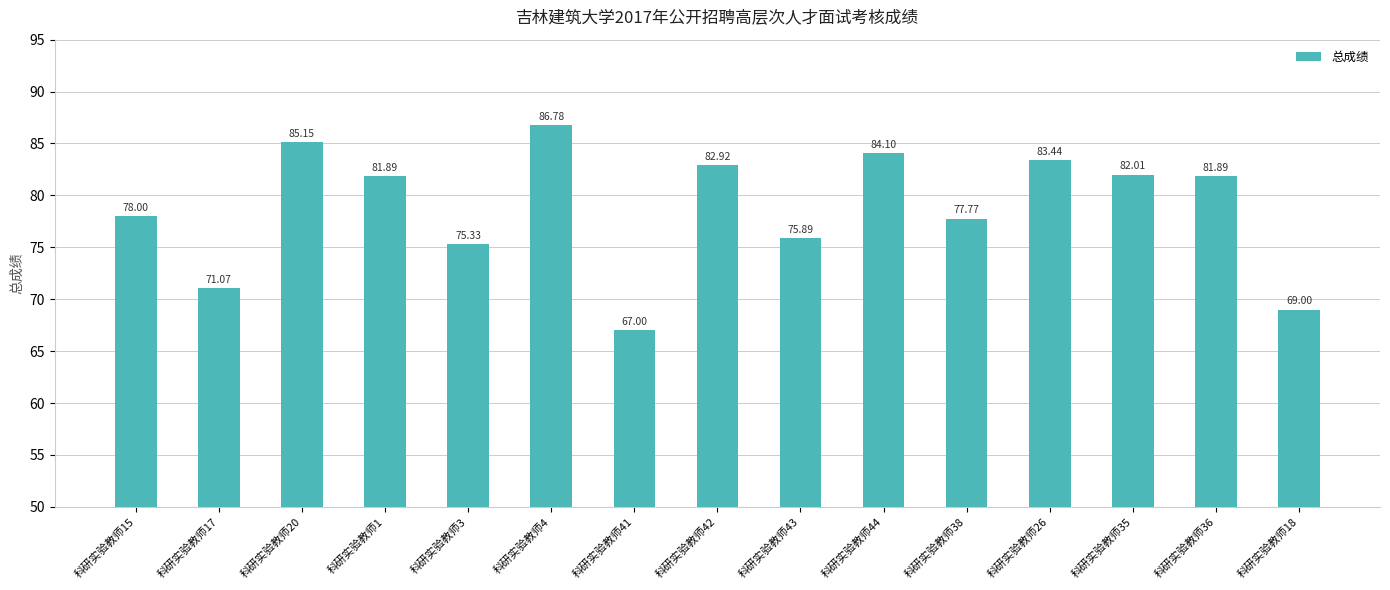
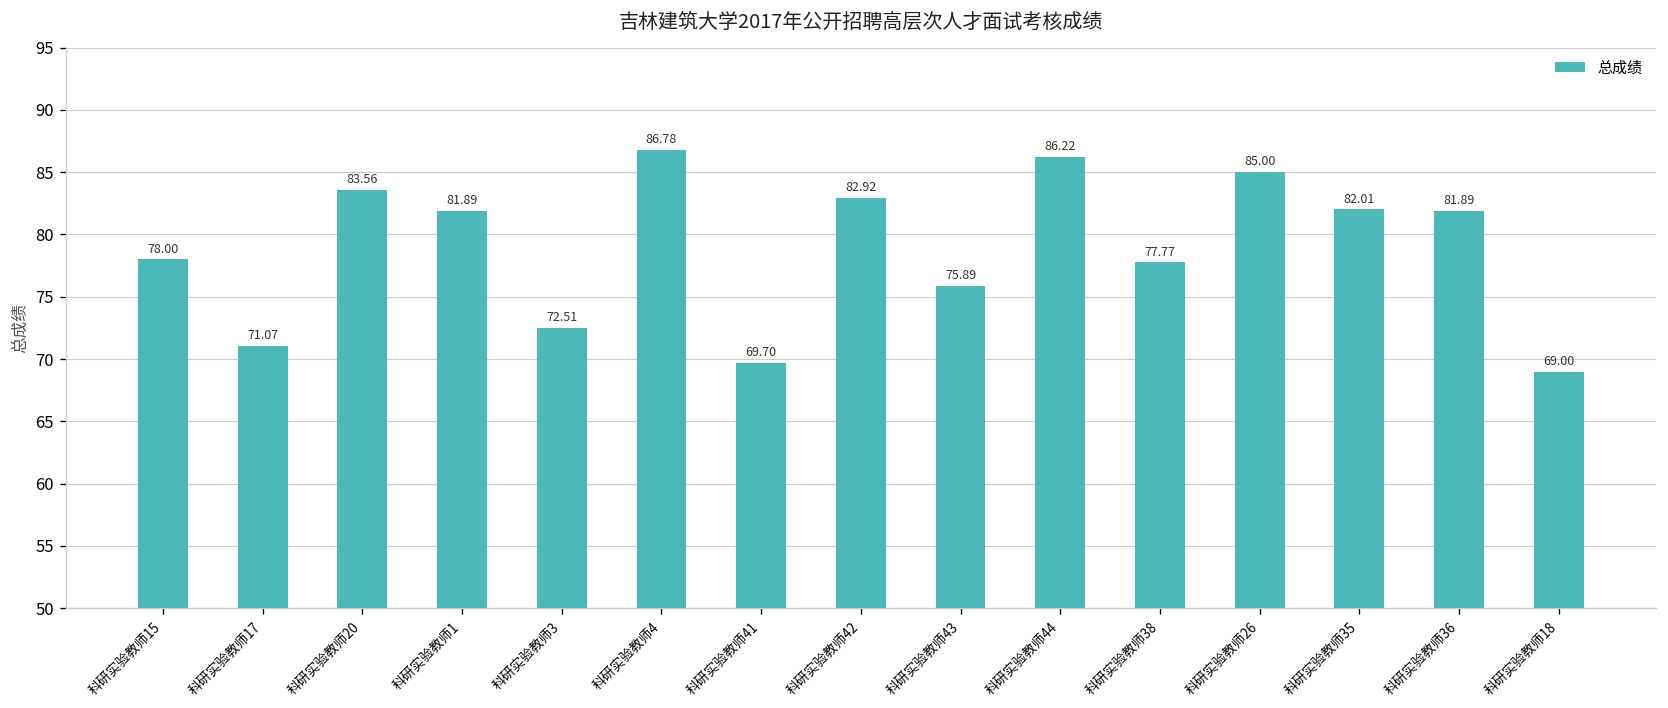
  {
    "科研实验教师15": 78.00,
    "科研实验教师17": 71.07,
-   "科研实验教师20": 85.15,
+   "科研实验教师20": 83.56,
    "科研实验教师1": 81.89,
-   "科研实验教师3": 75.33,
+   "科研实验教师3": 72.51,
    "科研实验教师4": 86.78,
-   "科研实验教师41": 67.00,
+   "科研实验教师41": 69.70,
    "科研实验教师42": 82.92,
    "科研实验教师43": 75.89,
-   "科研实验教师44": 84.10,
+   "科研实验教师44": 86.22,
    "科研实验教师38": 77.77,
-   "科研实验教师26": 83.44,
+   "科研实验教师26": 85.00,
    "科研实验教师35": 82.01,
    "科研实验教师36": 81.89,
    "科研实验教师18": 69.00
  }
